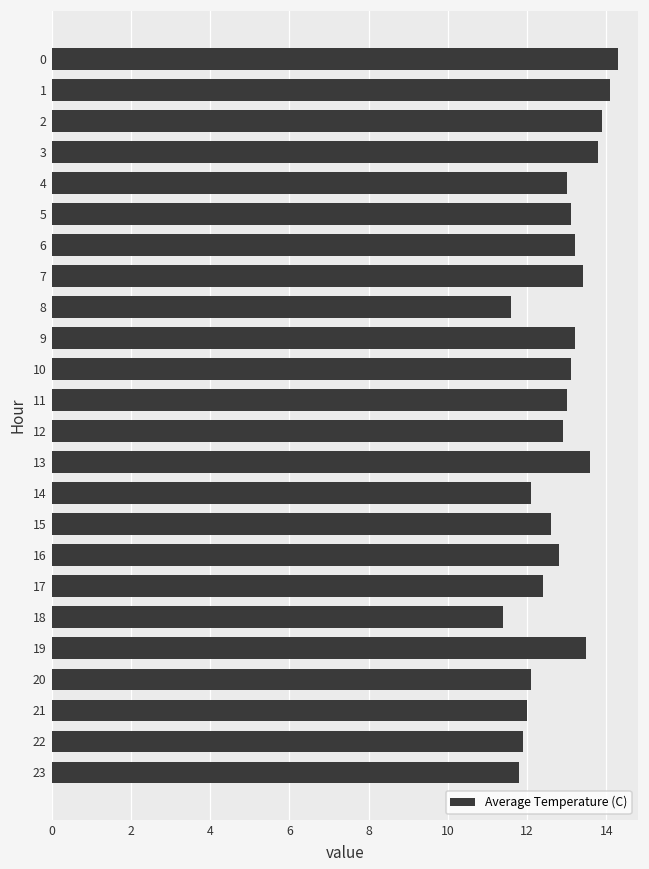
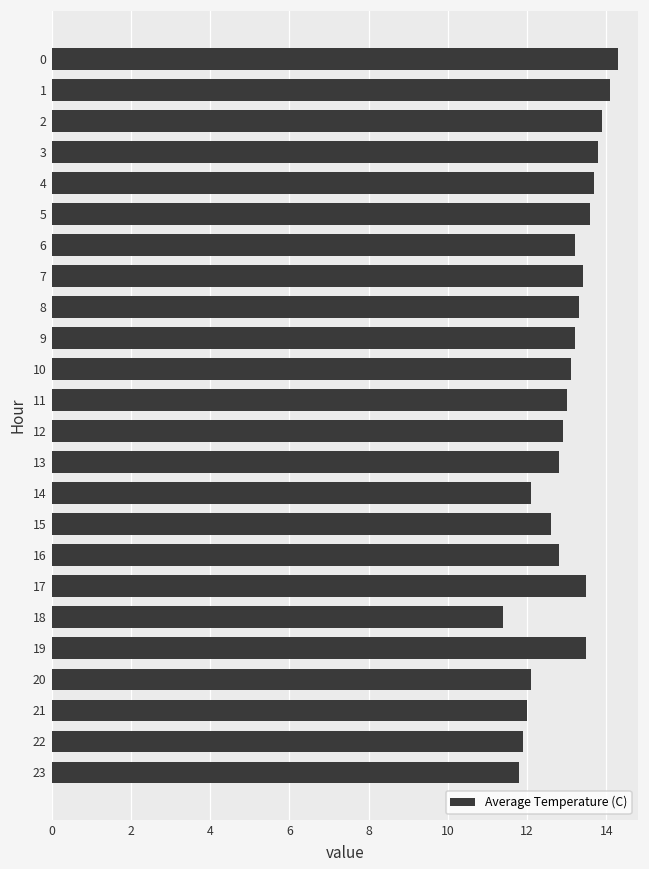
  {
    "0": 14.3,
    "1": 14.1,
    "2": 13.9,
    "3": 13.8,
-   "4": 13.0,
-   "5": 13.1,
+   "4": 13.7,
+   "5": 13.6,
    "6": 13.2,
    "7": 13.4,
-   "8": 11.6,
+   "8": 13.3,
    "9": 13.2,
    "10": 13.1,
    "11": 13.0,
    "12": 12.9,
-   "13": 13.6,
+   "13": 12.8,
    "14": 12.1,
    "15": 12.6,
    "16": 12.8,
-   "17": 12.4,
+   "17": 13.5,
    "18": 11.4,
    "19": 13.5,
    "20": 12.1,
    "21": 12.0,
    "22": 11.9,
    "23": 11.8
  }
